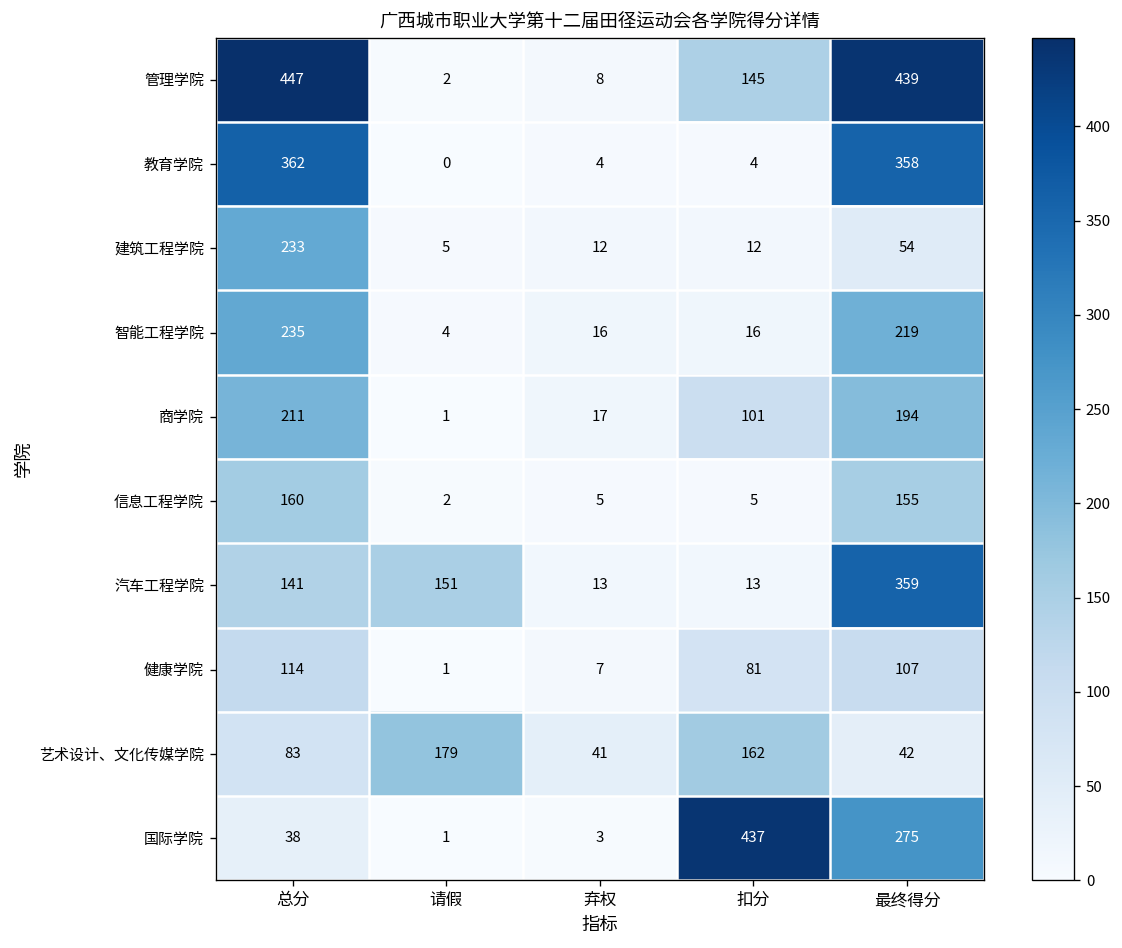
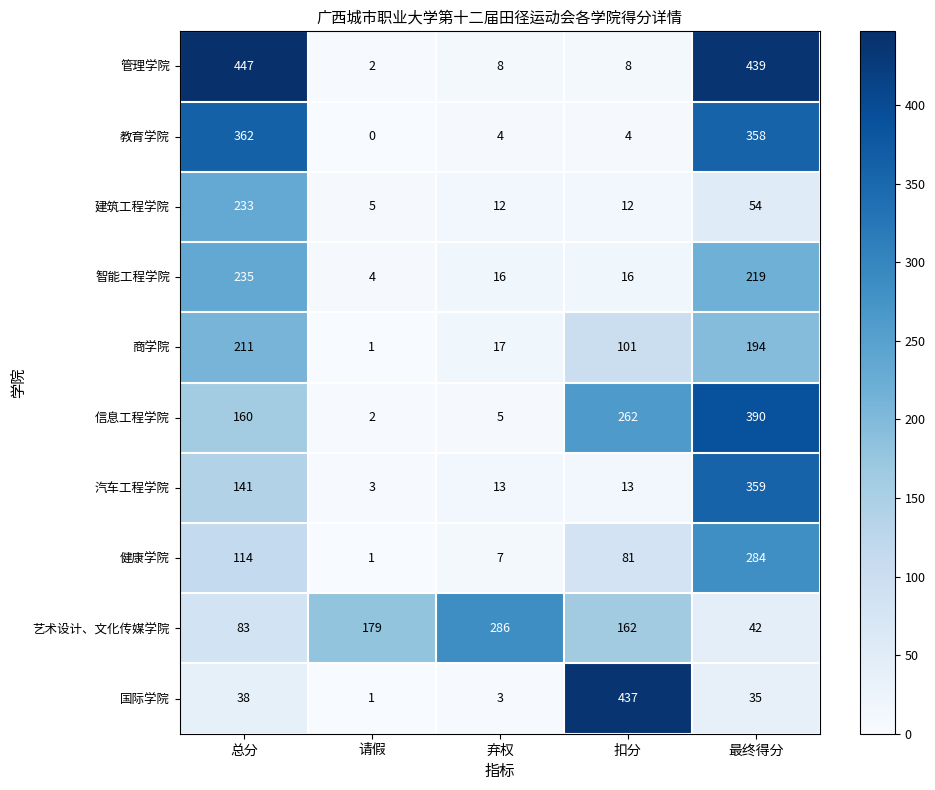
  {
    "管理学院": {
      "总分": 447,
      "请假": 2,
      "弃权": 8,
-     "扣分": 145,
+     "扣分": 8,
      "最终得分": 439
    },
    "教育学院": {
      "总分": 362,
      "请假": 0,
      "弃权": 4,
      "扣分": 4,
      "最终得分": 358
    },
    "建筑工程学院": {
      "总分": 233,
      "请假": 5,
      "弃权": 12,
      "扣分": 12,
      "最终得分": 54
    },
    "智能工程学院": {
      "总分": 235,
      "请假": 4,
      "弃权": 16,
      "扣分": 16,
      "最终得分": 219
    },
    "商学院": {
      "总分": 211,
      "请假": 1,
      "弃权": 17,
      "扣分": 101,
      "最终得分": 194
    },
    "信息工程学院": {
      "总分": 160,
      "请假": 2,
      "弃权": 5,
-     "扣分": 5,
-     "最终得分": 155
+     "扣分": 262,
+     "最终得分": 390
    },
    "汽车工程学院": {
      "总分": 141,
-     "请假": 151,
+     "请假": 3,
      "弃权": 13,
      "扣分": 13,
      "最终得分": 359
    },
    "健康学院": {
      "总分": 114,
      "请假": 1,
      "弃权": 7,
      "扣分": 81,
-     "最终得分": 107
+     "最终得分": 284
    },
    "艺术设计、文化传媒学院": {
      "总分": 83,
      "请假": 179,
-     "弃权": 41,
+     "弃权": 286,
      "扣分": 162,
      "最终得分": 42
    },
    "国际学院": {
      "总分": 38,
      "请假": 1,
      "弃权": 3,
      "扣分": 437,
-     "最终得分": 275
+     "最终得分": 35
    }
  }
